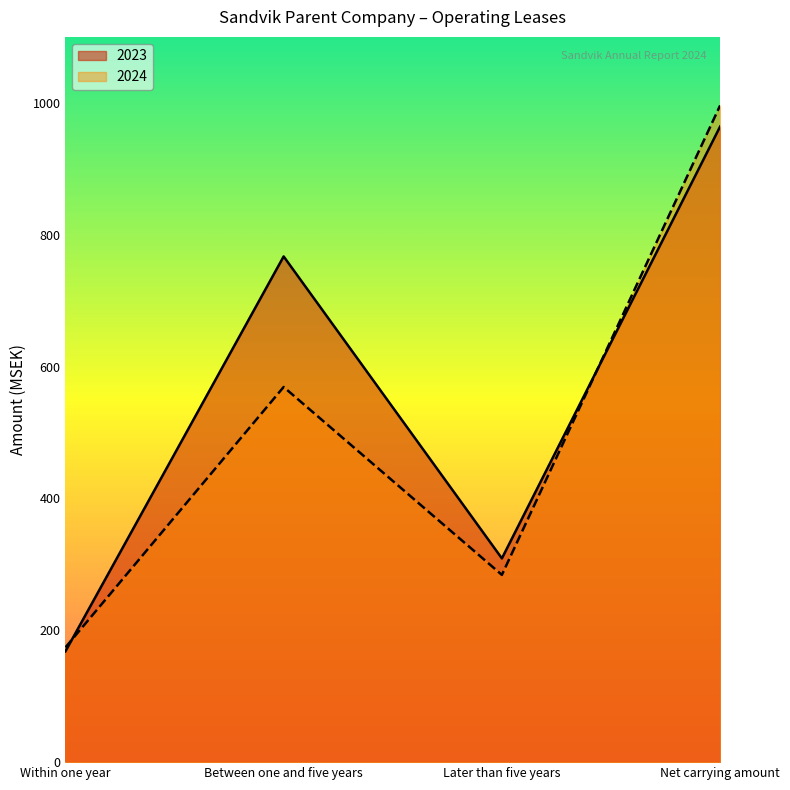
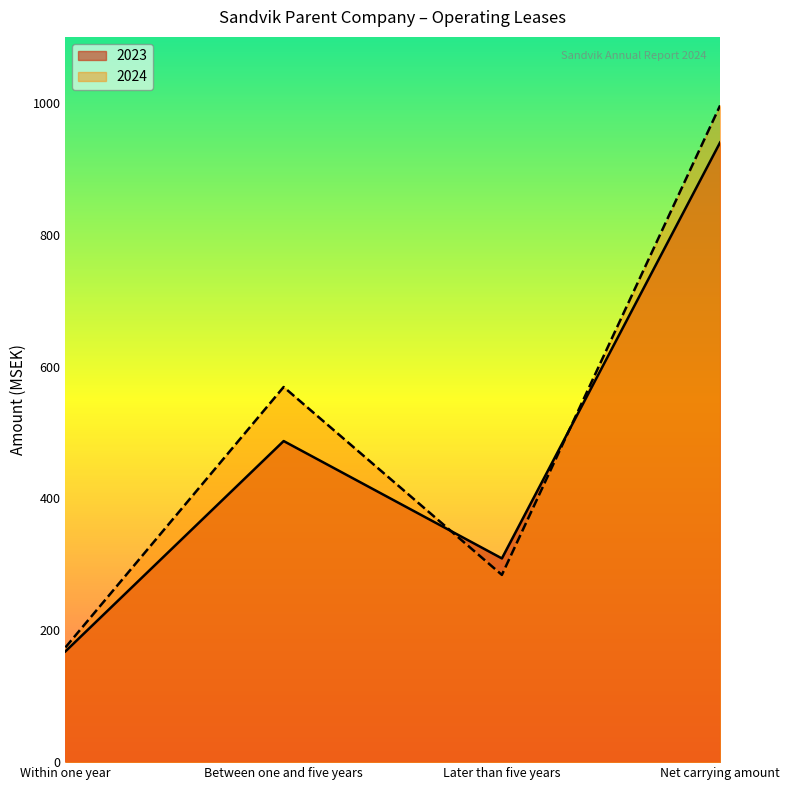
  {
    "2023": {
      "Within one year": 170,
-     "Between one and five years": 770,
+     "Between one and five years": 490,
      "Later than five years": 310,
-     "Net carrying amount": 960
+     "Net carrying amount": 940
    },
    "2024": {
      "Within one year": 170,
      "Between one and five years": 570,
      "Later than five years": 280,
      "Net carrying amount": 1000
    }
  }
